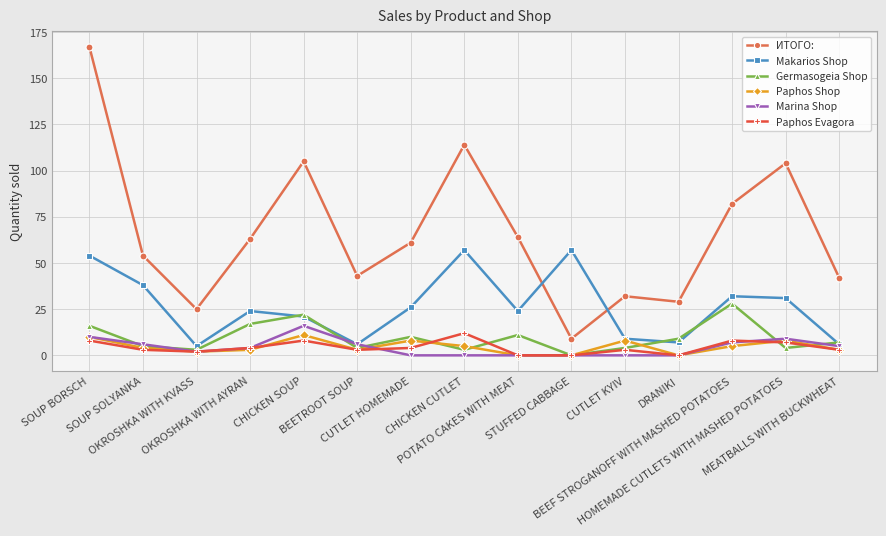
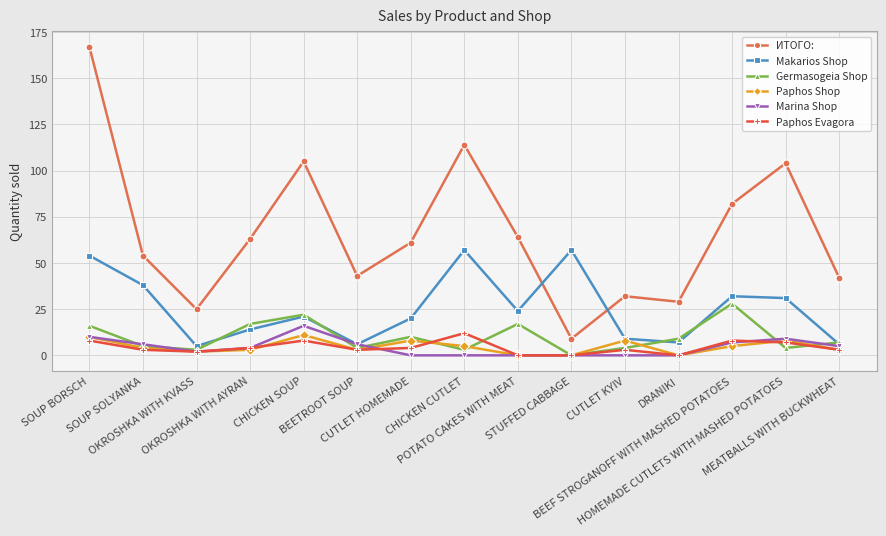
  {
    "Makarios Shop": {
      "SOUP BORSCH": 54,
      "SOUP SOLYANKA": 38,
      "OKROSHKA WITH KVASS": 5,
-     "OKROSHKA WITH AYRAN": 24,
-     "CUTLET HOMEMADE": 26,
+     "OKROSHKA WITH AYRAN": 14,
+     "CUTLET HOMEMADE": 20,
      "CHICKEN CUTLET": 57,
      "POTATO CAKES WITH MEAT": 24,
      "STUFFED CABBAGE": 57,
      "DRANIKI": 7,
      "BEEF STROGANOFF WITH MASHED POTATOES": 32,
      "HOMEMADE CUTLETS WITH MASHED POTATOES": 31
    },
    "Germasogeia Shop": {
      "SOUP BORSCH": 16,
      "OKROSHKA WITH AYRAN": 17,
      "CUTLET HOMEMADE": 10,
      "CHICKEN CUTLET": 3,
-     "POTATO CAKES WITH MEAT": 11,
+     "POTATO CAKES WITH MEAT": 17,
      "DRANIKI": 9,
      "BEEF STROGANOFF WITH MASHED POTATOES": 28,
      "HOMEMADE CUTLETS WITH MASHED POTATOES": 4
    },
    "Paphos Shop": {
      "CHICKEN SOUP": 11,
      "CUTLET HOMEMADE": 8,
      "CHICKEN CUTLET": 5,
      "BEEF STROGANOFF WITH MASHED POTATOES": 5
    },
    "Marina Shop": {
      "CHICKEN SOUP": 16,
      "CUTLET HOMEMADE": 0,
      "CHICKEN CUTLET": 0,
      "CUTLET KYIV": 0
    }
  }
